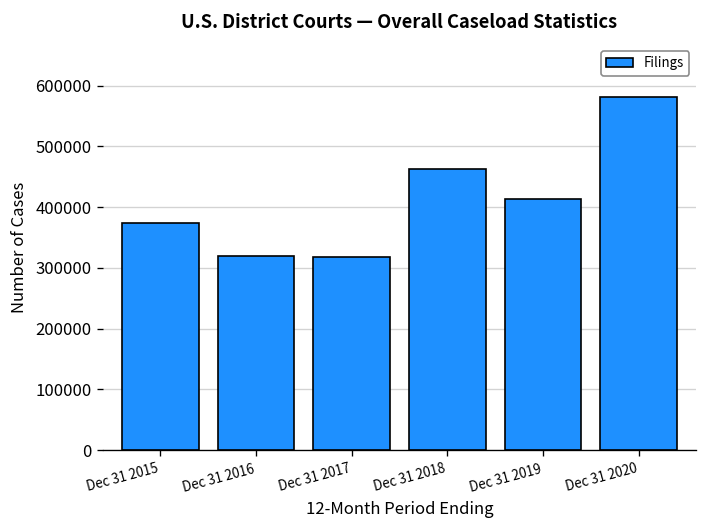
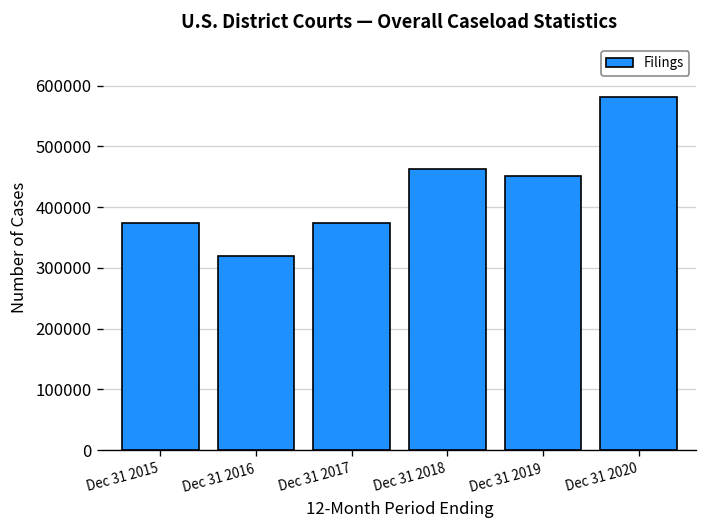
  {
    "Dec 31 2015": 370000,
    "Dec 31 2016": 320000,
-   "Dec 31 2017": 320000,
+   "Dec 31 2017": 370000,
    "Dec 31 2018": 460000,
-   "Dec 31 2019": 410000,
+   "Dec 31 2019": 450000,
    "Dec 31 2020": 580000
  }
